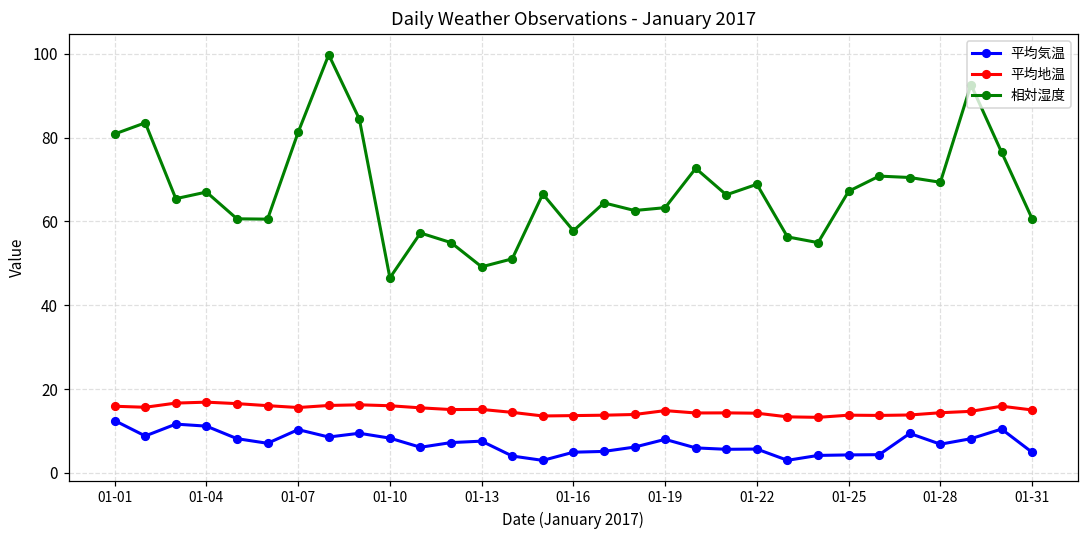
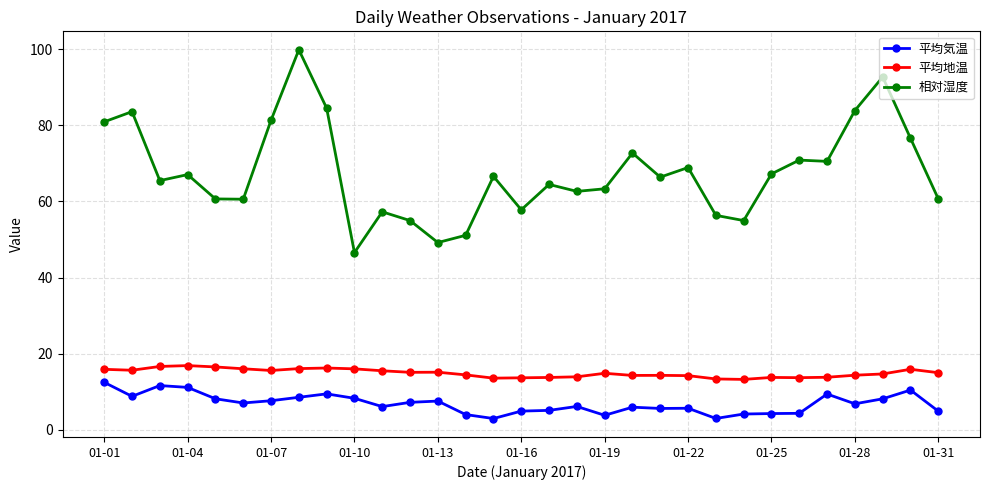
  {
    "平均気温": {
      "01-01": 12,
      "01-04": 11,
-     "01-07": 10,
+     "01-07": 8,
      "01-10": 8,
      "01-13": 8,
      "01-16": 5,
-     "01-19": 8,
+     "01-19": 4,
      "01-22": 6,
      "01-25": 4,
      "01-28": 7,
      "01-31": 5
    },
    "平均地温": {
      "01-01": 16,
      "01-04": 17,
      "01-07": 16,
      "01-10": 16,
      "01-13": 15,
      "01-16": 14,
      "01-19": 15,
      "01-22": 14,
      "01-25": 14,
      "01-28": 14,
      "01-31": 15
    },
    "相対湿度": {
      "01-01": 81,
      "01-04": 67,
      "01-07": 81,
      "01-10": 47,
      "01-13": 49,
      "01-16": 58,
      "01-19": 63,
      "01-22": 69,
      "01-25": 67,
-     "01-28": 69,
+     "01-28": 84,
      "01-31": 61
    }
  }
